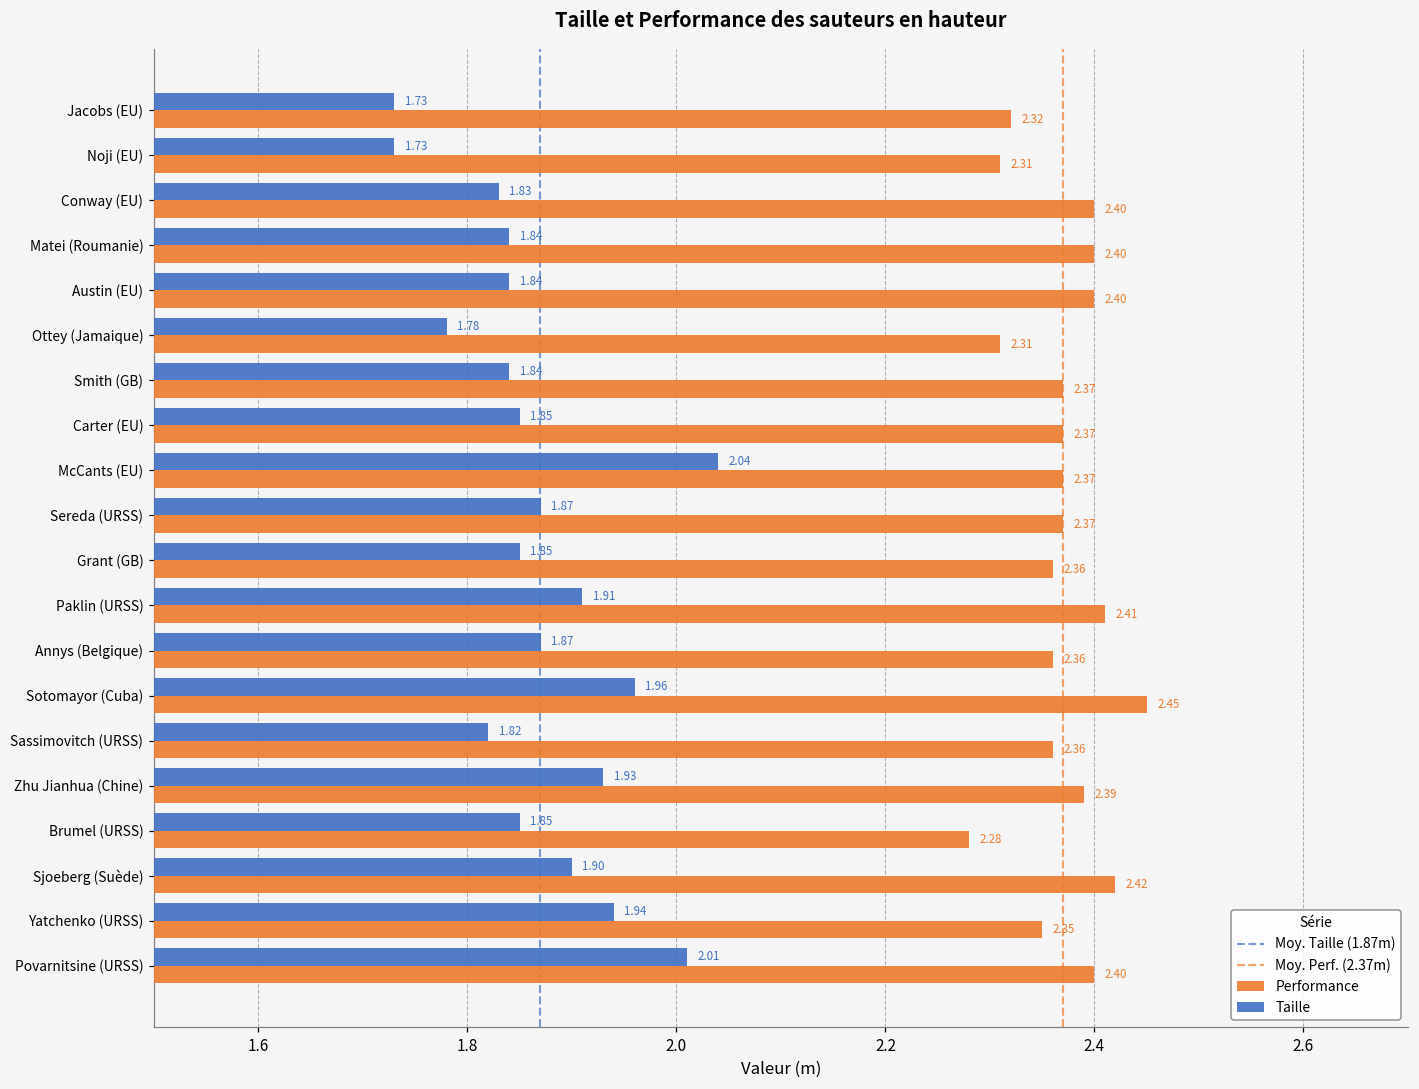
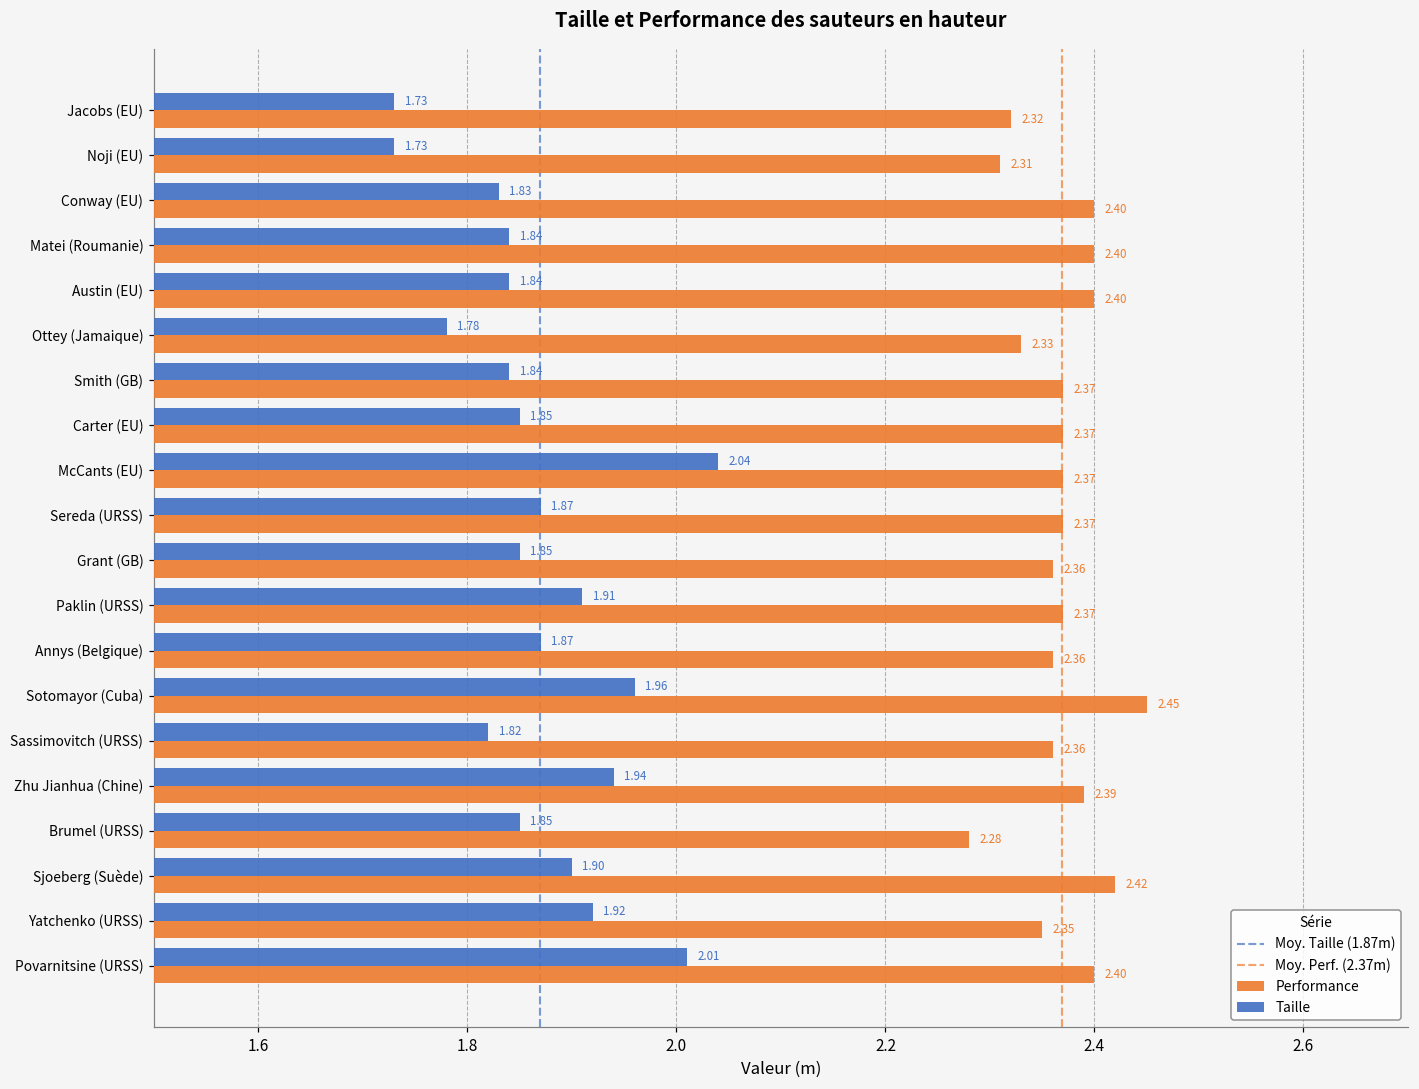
  {
    "Performance": {
      "Jacobs (EU)": 2.32,
      "Noji (EU)": 2.31,
      "Conway (EU)": 2.40,
      "Matei (Roumanie)": 2.40,
      "Austin (EU)": 2.40,
-     "Ottey (Jamaique)": 2.31,
+     "Ottey (Jamaique)": 2.33,
      "Smith (GB)": 2.37,
      "Carter (EU)": 2.37,
      "McCants (EU)": 2.37,
      "Sereda (URSS)": 2.37,
      "Grant (GB)": 2.36,
-     "Paklin (URSS)": 2.41,
+     "Paklin (URSS)": 2.37,
      "Annys (Belgique)": 2.36,
      "Sotomayor (Cuba)": 2.45,
      "Sassimovitch (URSS)": 2.36,
      "Zhu Jianhua (Chine)": 2.39,
      "Brumel (URSS)": 2.28,
      "Sjoeberg (Suède)": 2.42,
      "Yatchenko (URSS)": 2.35,
      "Povarnitsine (URSS)": 2.40
    },
    "Taille": {
      "Jacobs (EU)": 1.73,
      "Noji (EU)": 1.73,
      "Conway (EU)": 1.83,
      "Matei (Roumanie)": 1.84,
      "Austin (EU)": 1.84,
      "Ottey (Jamaique)": 1.78,
      "Smith (GB)": 1.84,
      "Carter (EU)": 1.85,
      "McCants (EU)": 2.04,
      "Sereda (URSS)": 1.87,
      "Grant (GB)": 1.85,
      "Paklin (URSS)": 1.91,
      "Annys (Belgique)": 1.87,
      "Sotomayor (Cuba)": 1.96,
      "Sassimovitch (URSS)": 1.82,
-     "Zhu Jianhua (Chine)": 1.93,
+     "Zhu Jianhua (Chine)": 1.94,
      "Brumel (URSS)": 1.85,
      "Sjoeberg (Suède)": 1.90,
-     "Yatchenko (URSS)": 1.94,
+     "Yatchenko (URSS)": 1.92,
      "Povarnitsine (URSS)": 2.01
    }
  }
